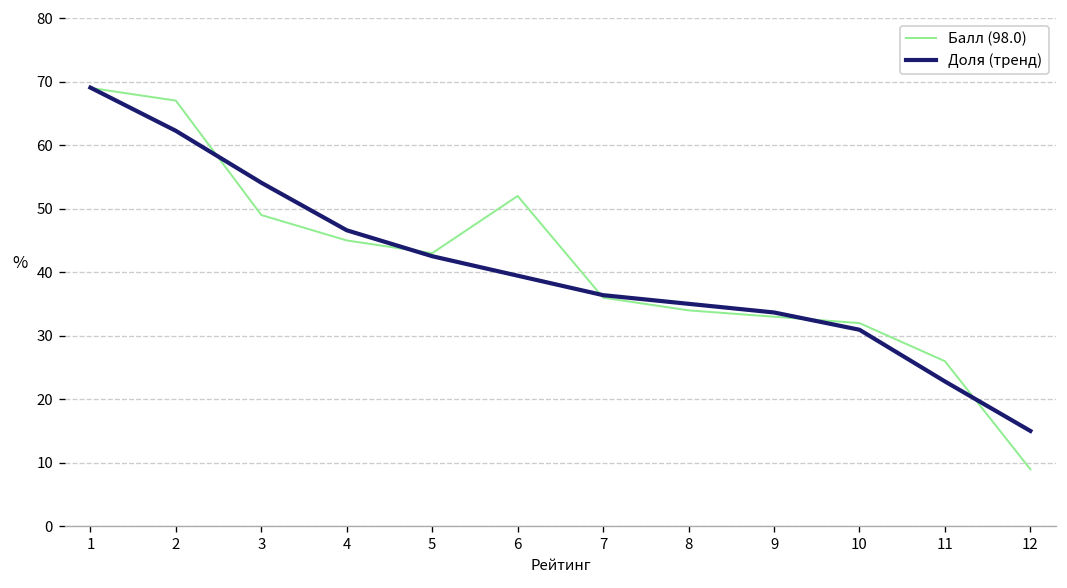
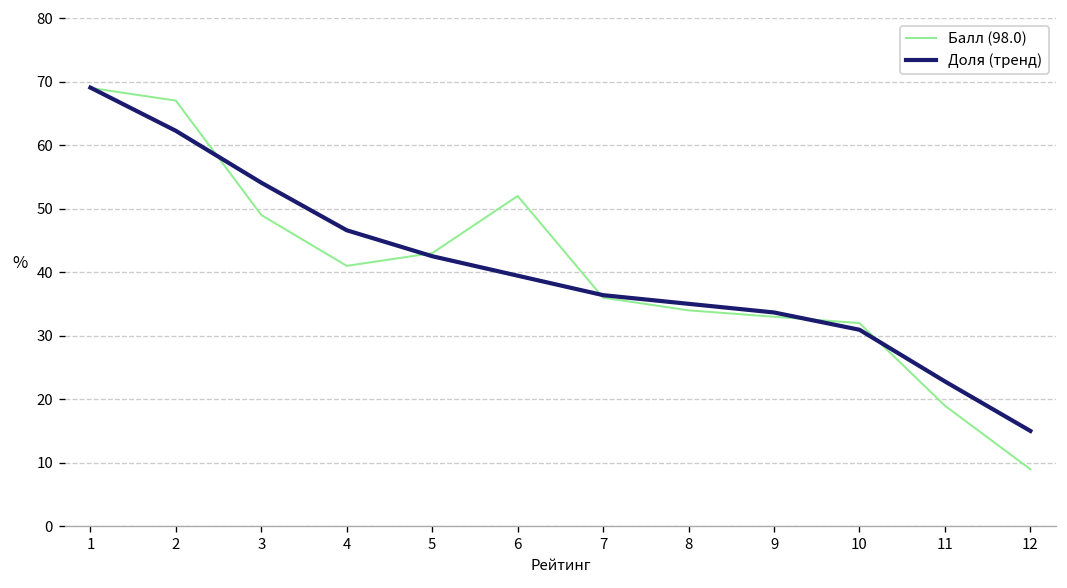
  {
    "Балл (98.0)": {
      "2": 67,
      "3": 49,
-     "4": 45,
+     "4": 41,
      "6": 52,
      "8": 34,
      "9": 33,
      "10": 32,
-     "11": 26,
+     "11": 19,
      "12": 9
    },
    "Доля (тренд)": {
      "2": 62,
      "3": 54,
      "4": 47,
      "6": 39,
      "8": 35,
      "9": 34,
      "10": 31,
      "11": 23,
      "12": 15
    }
  }
